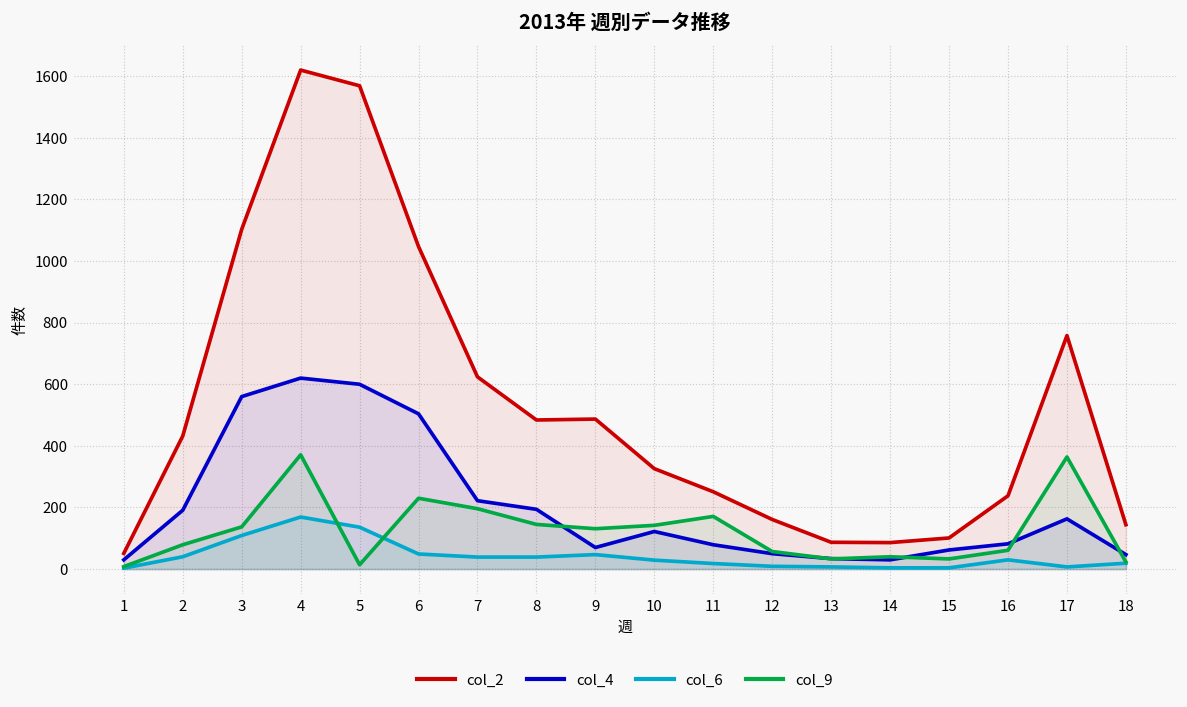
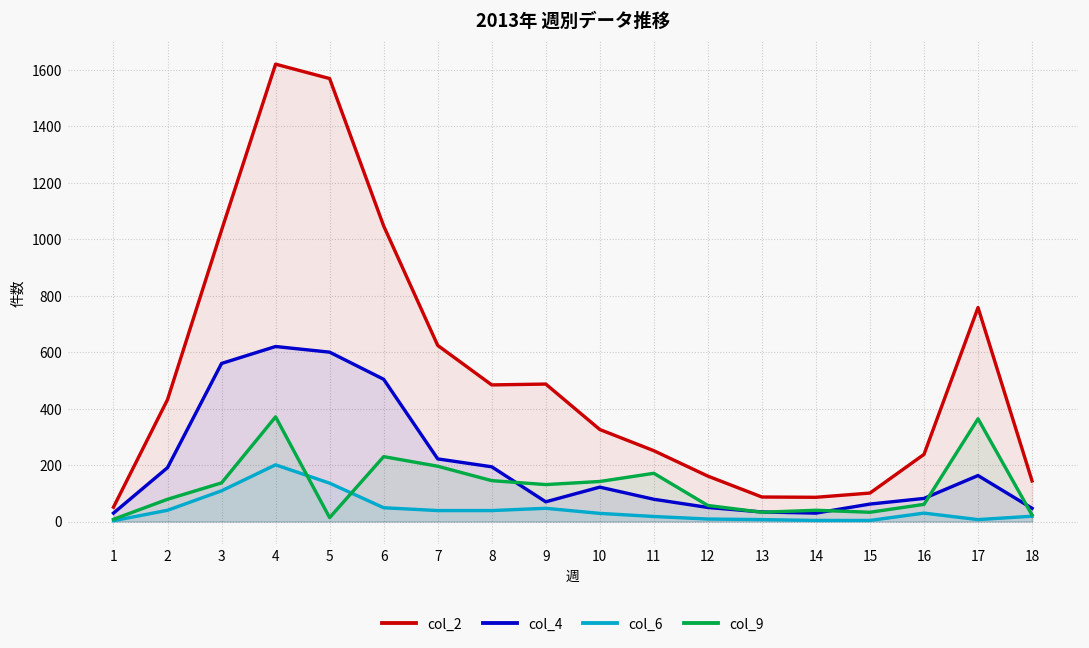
  {
    "col_2": {
      "1": 50,
      "2": 430,
-     "3": 1100,
+     "3": 1030,
      "4": 1620,
      "5": 1570,
      "6": 1050,
      "7": 620,
      "8": 480,
      "9": 490,
      "10": 330,
      "11": 250,
      "12": 160,
      "13": 90,
      "14": 90,
      "15": 100,
      "16": 240,
      "17": 760,
      "18": 140
    },
    "col_4": {
      "1": 30,
      "2": 190,
      "3": 560,
      "4": 620,
      "5": 600,
      "6": 500,
      "7": 220,
      "8": 190,
      "9": 70,
      "10": 120,
      "11": 80,
      "15": 60,
      "16": 80,
      "17": 160,
      "18": 50
    },
    "col_6": {
      "2": 40,
      "3": 110,
-     "4": 170,
+     "4": 200,
      "5": 140,
      "6": 50,
      "7": 40,
      "8": 40,
      "9": 50,
      "10": 30,
      "11": 20,
      "12": 10,
      "13": 10,
      "14": 0,
      "15": 0,
      "16": 30,
      "17": 10
    },
    "col_9": {
      "2": 80,
      "3": 140,
      "4": 370,
      "5": 10,
      "6": 230,
      "7": 200,
      "8": 150,
      "9": 130,
      "10": 140,
      "11": 170,
      "15": 30,
      "16": 60,
      "17": 360
    }
  }
